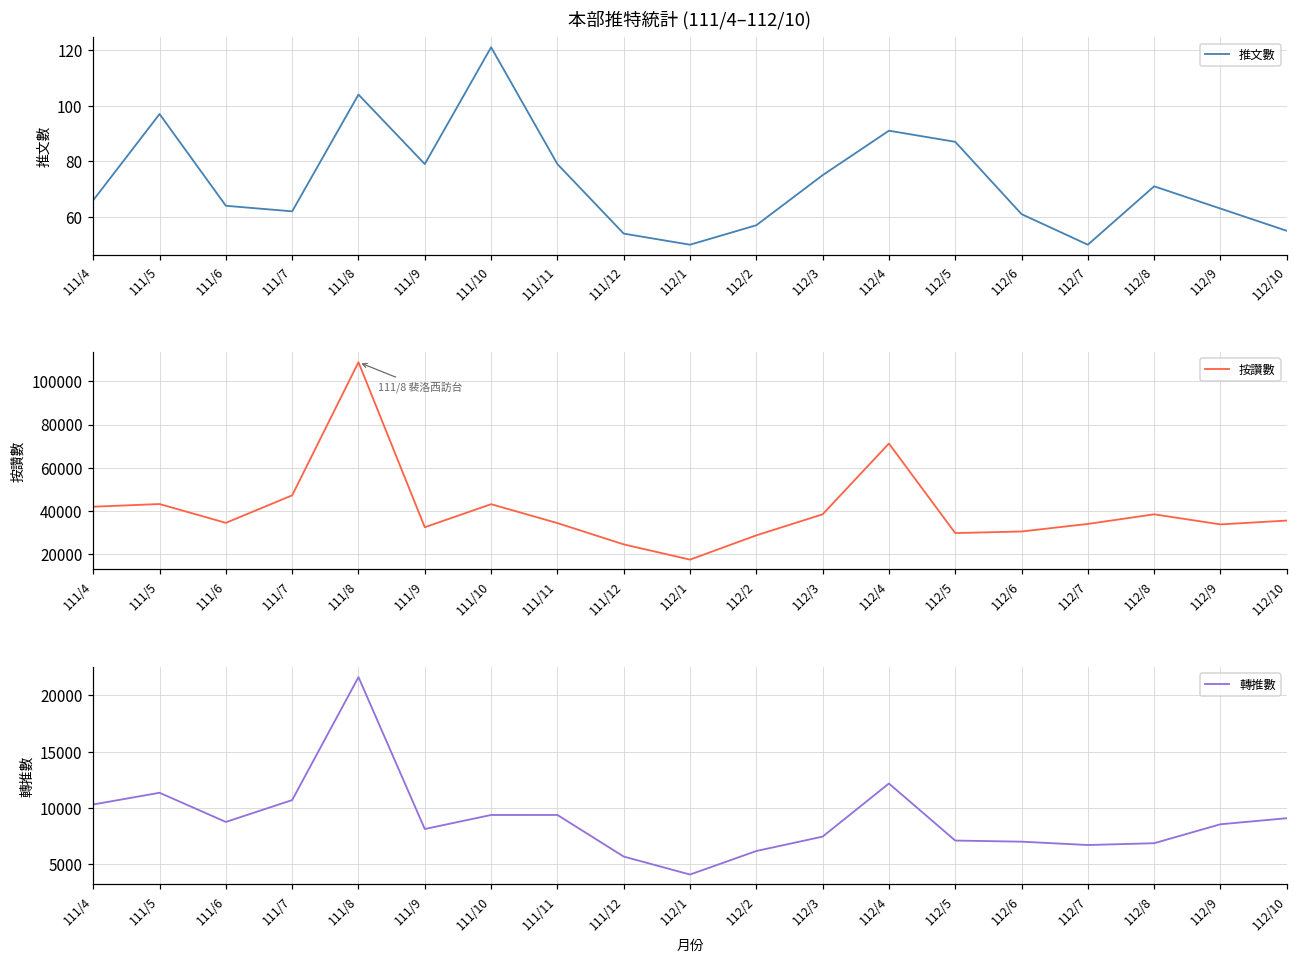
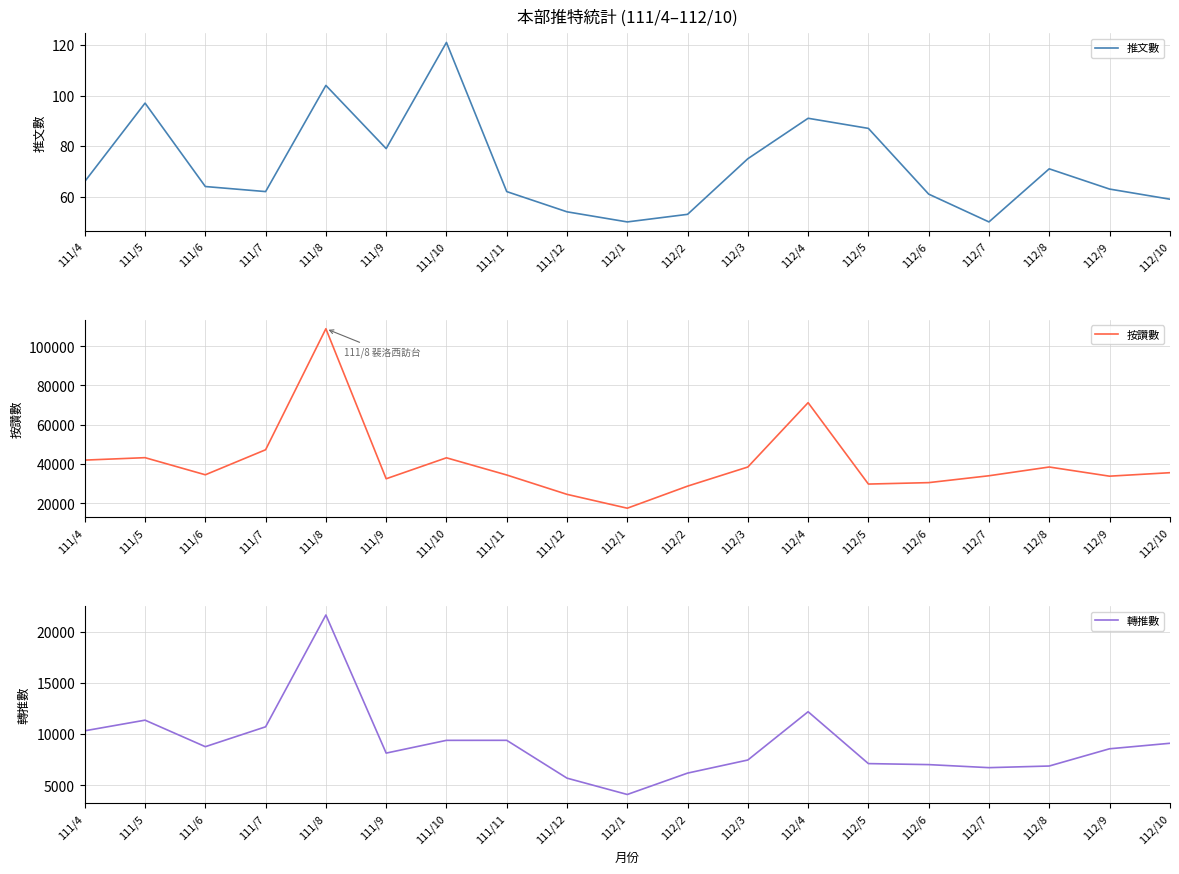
  {
    "本部推特統計 (111/4–112/10)": {
      "111/4": 66,
      "111/5": 97,
      "111/6": 64,
      "111/7": 62,
      "111/8": 104,
      "111/9": 79,
      "111/10": 121,
-     "111/11": 79,
+     "111/11": 62,
      "111/12": 54,
      "112/1": 50,
-     "112/2": 57,
+     "112/2": 53,
      "112/3": 75,
      "112/4": 91,
      "112/5": 87,
      "112/6": 61,
      "112/7": 50,
      "112/8": 71,
      "112/9": 63,
-     "112/10": 55
+     "112/10": 59
    }
  }
